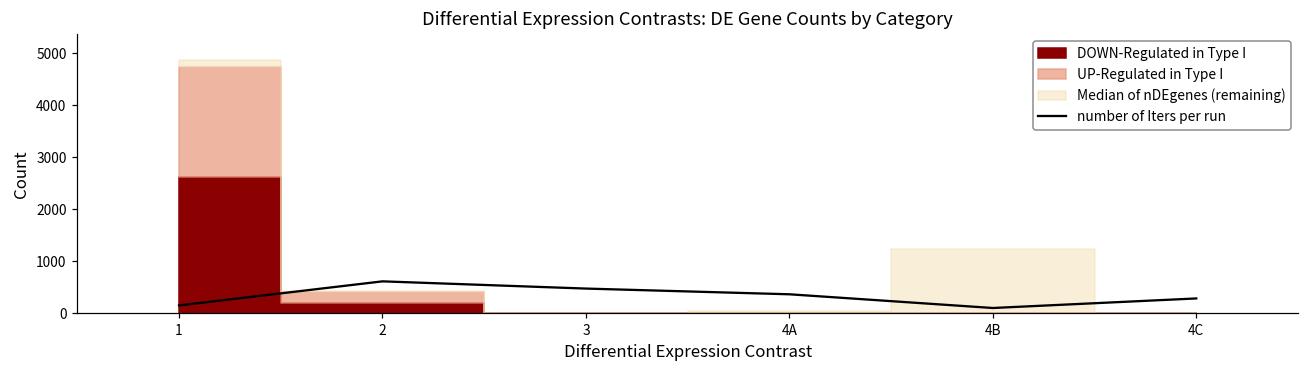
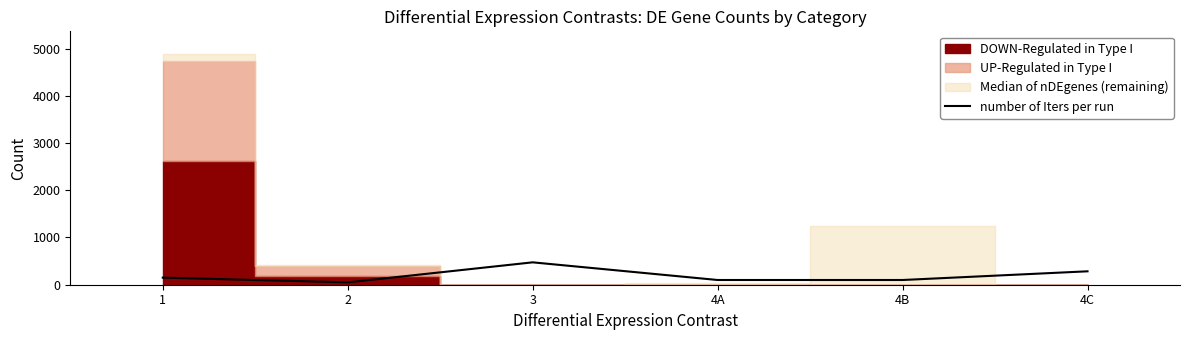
  {
    "number of Iters per run": {
      "1": 200,
-     "2": 600,
+     "2": 100,
      "3": 500,
-     "4A": 400,
+     "4A": 100,
      "4B": 100,
      "4C": 300
    }
  }
